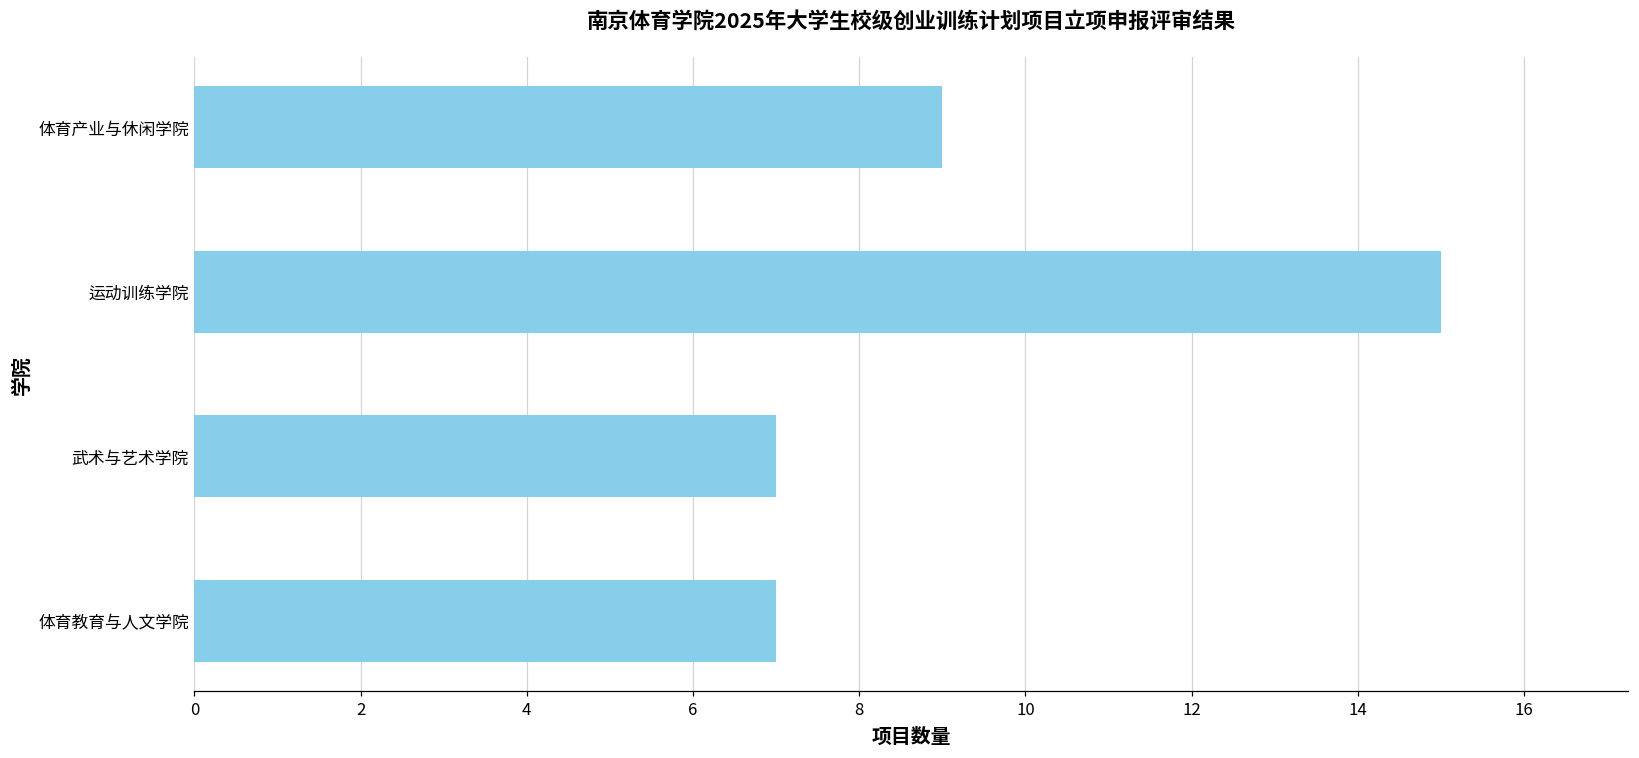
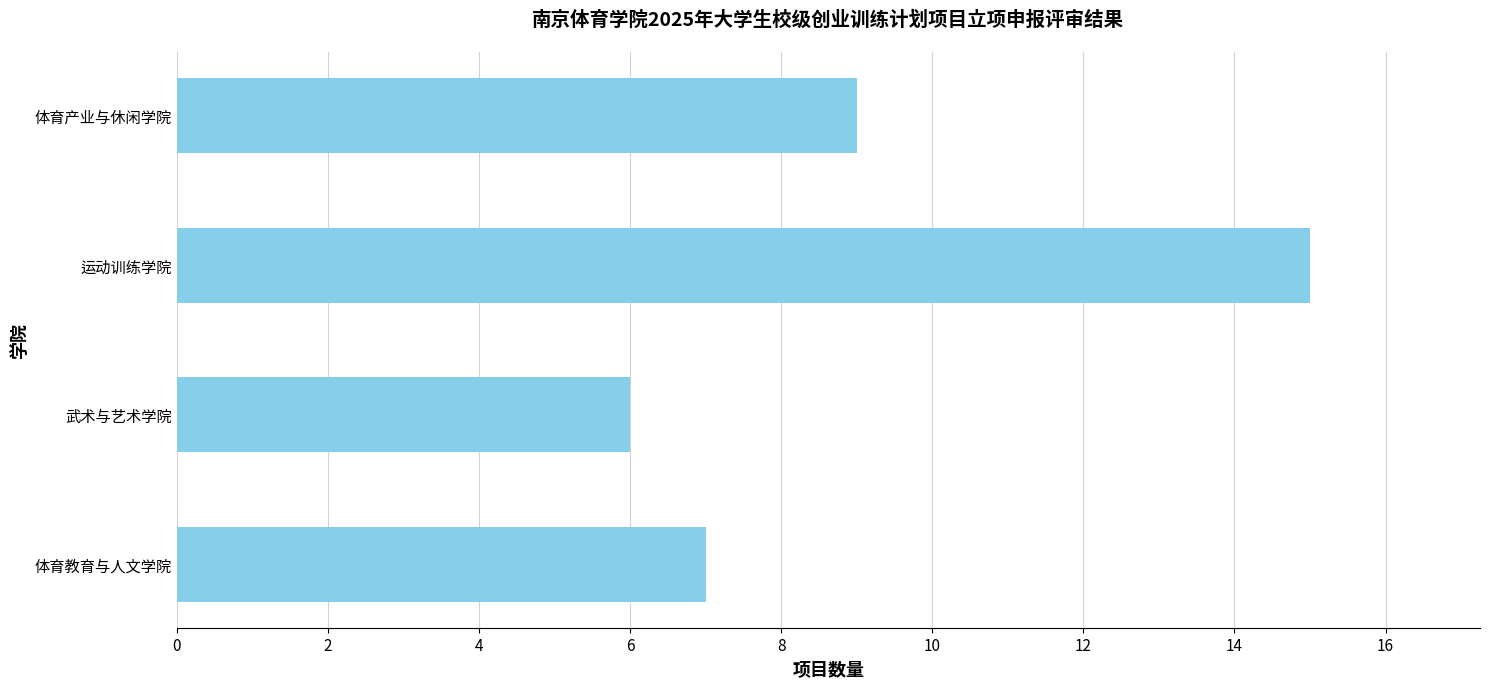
  {
    "体育产业与休闲学院": 9,
    "运动训练学院": 15,
-   "武术与艺术学院": 7,
+   "武术与艺术学院": 6,
    "体育教育与人文学院": 7
  }
